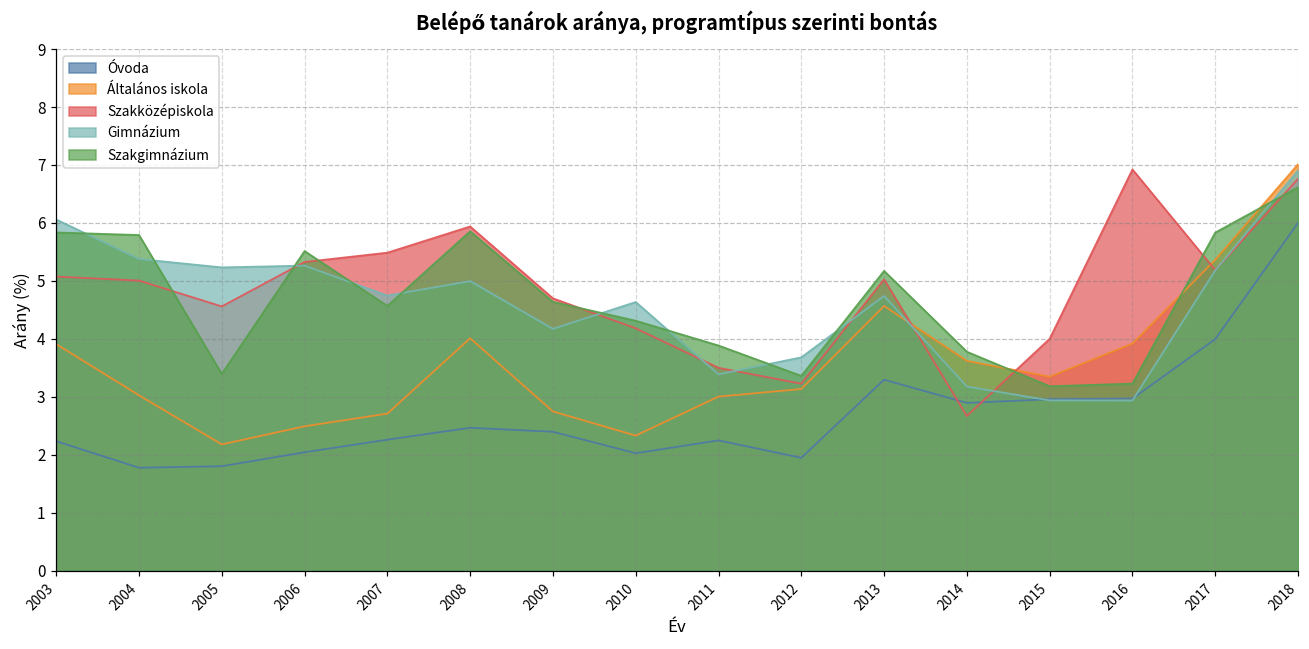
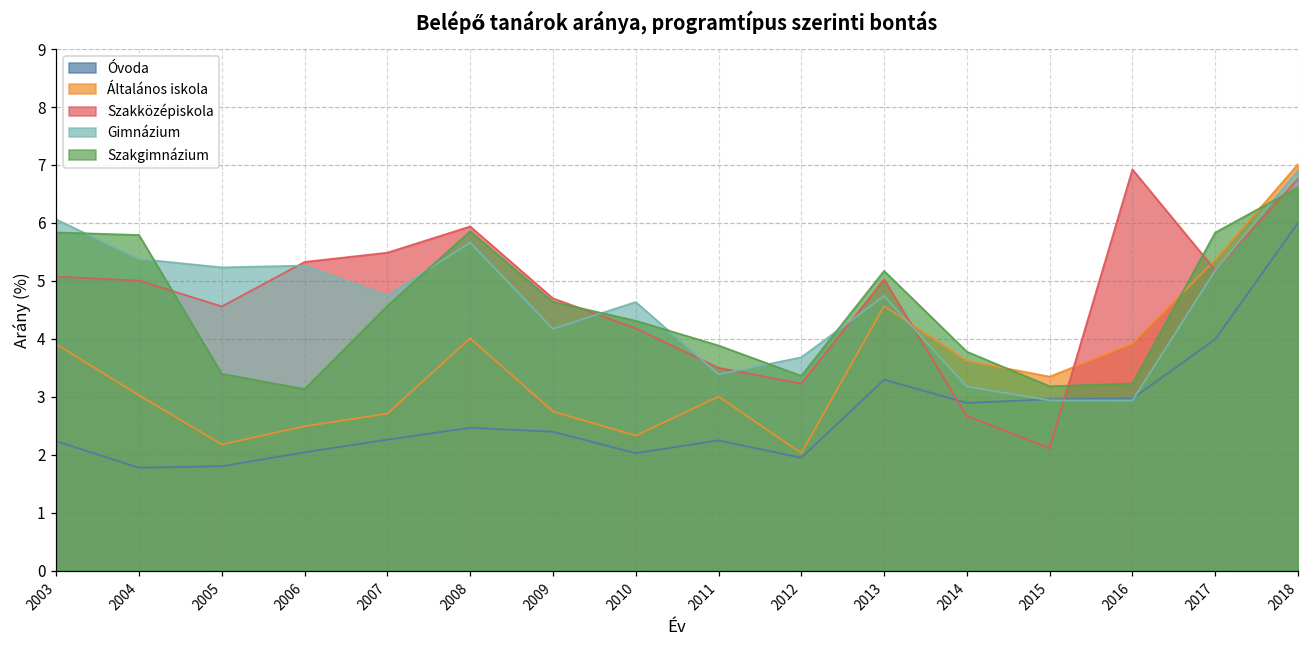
  {
    "Óvoda": {
      "2003": 2.2,
      "2004": 1.8,
      "2005": 1.8,
      "2006": 2.0,
      "2007": 2.3,
      "2008": 2.5,
      "2009": 2.4,
      "2010": 2.0,
      "2011": 2.2,
      "2012": 1.9,
      "2013": 3.3,
      "2014": 2.9,
      "2017": 4.0,
      "2018": 6.0
    },
    "Általános iskola": {
      "2003": 3.9,
      "2004": 3.0,
      "2005": 2.2,
      "2006": 2.5,
      "2007": 2.7,
      "2008": 4.0,
      "2009": 2.7,
      "2010": 2.3,
      "2011": 3.0,
-     "2012": 3.1,
+     "2012": 2.0,
      "2013": 4.6,
      "2014": 3.6,
      "2015": 3.3,
      "2016": 3.9,
      "2017": 5.4,
      "2018": 7.0
    },
    "Szakközépiskola": {
      "2003": 5.1,
      "2004": 5.0,
      "2005": 4.6,
      "2006": 5.3,
      "2007": 5.5,
      "2008": 5.9,
      "2009": 4.7,
      "2010": 4.2,
      "2011": 3.5,
      "2012": 3.2,
      "2013": 5.0,
      "2014": 2.7,
-     "2015": 4.0,
+     "2015": 2.1,
      "2016": 6.9,
      "2018": 6.8
    },
    "Gimnázium": {
      "2003": 6.1,
      "2004": 5.4,
      "2005": 5.2,
      "2006": 5.3,
      "2007": 4.7,
-     "2008": 5.0,
+     "2008": 5.7,
      "2009": 4.2,
      "2010": 4.6,
      "2011": 3.4,
      "2012": 3.7,
      "2013": 4.7,
      "2014": 3.2,
      "2018": 6.9
    },
    "Szakgimnázium": {
      "2003": 5.8,
      "2004": 5.8,
      "2005": 3.4,
-     "2006": 5.5,
+     "2006": 3.1,
      "2007": 4.6,
      "2008": 5.9,
      "2009": 4.6,
      "2010": 4.3,
      "2011": 3.9,
      "2012": 3.4,
      "2013": 5.2,
      "2014": 3.8,
      "2015": 3.2,
      "2016": 3.2,
      "2017": 5.8,
      "2018": 6.6
    }
  }
